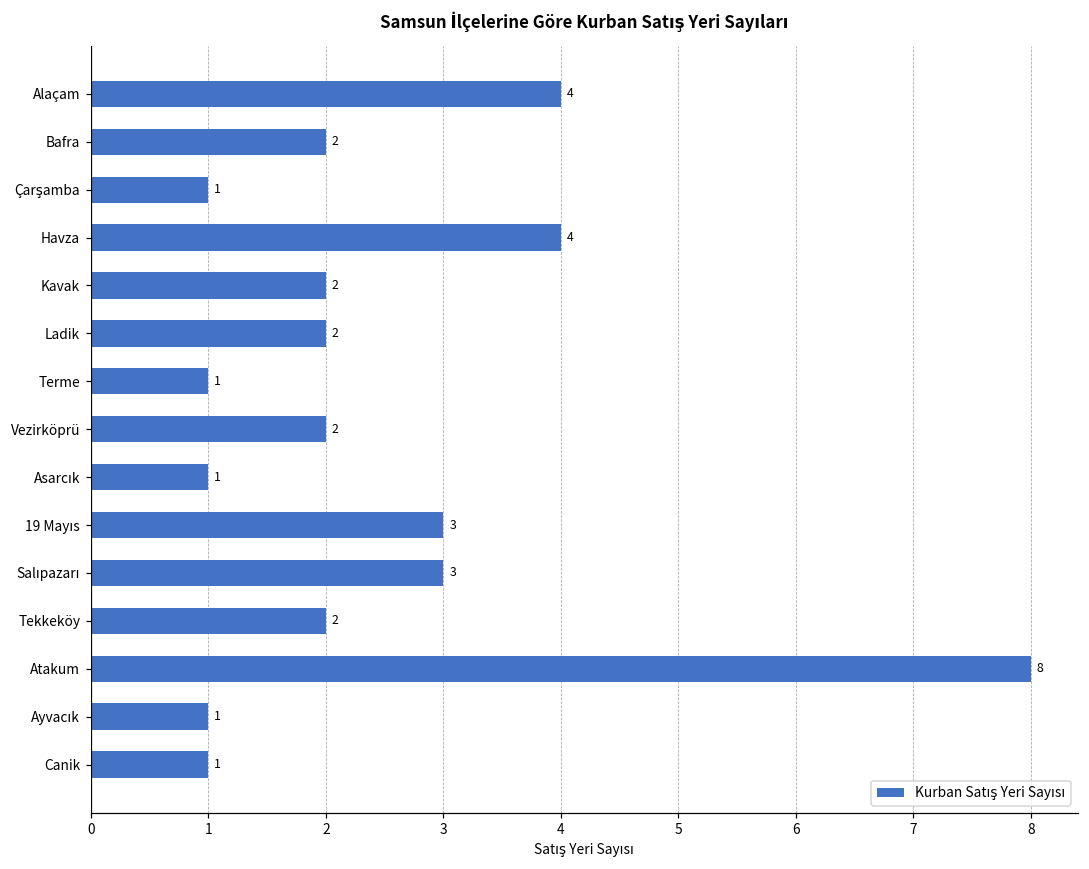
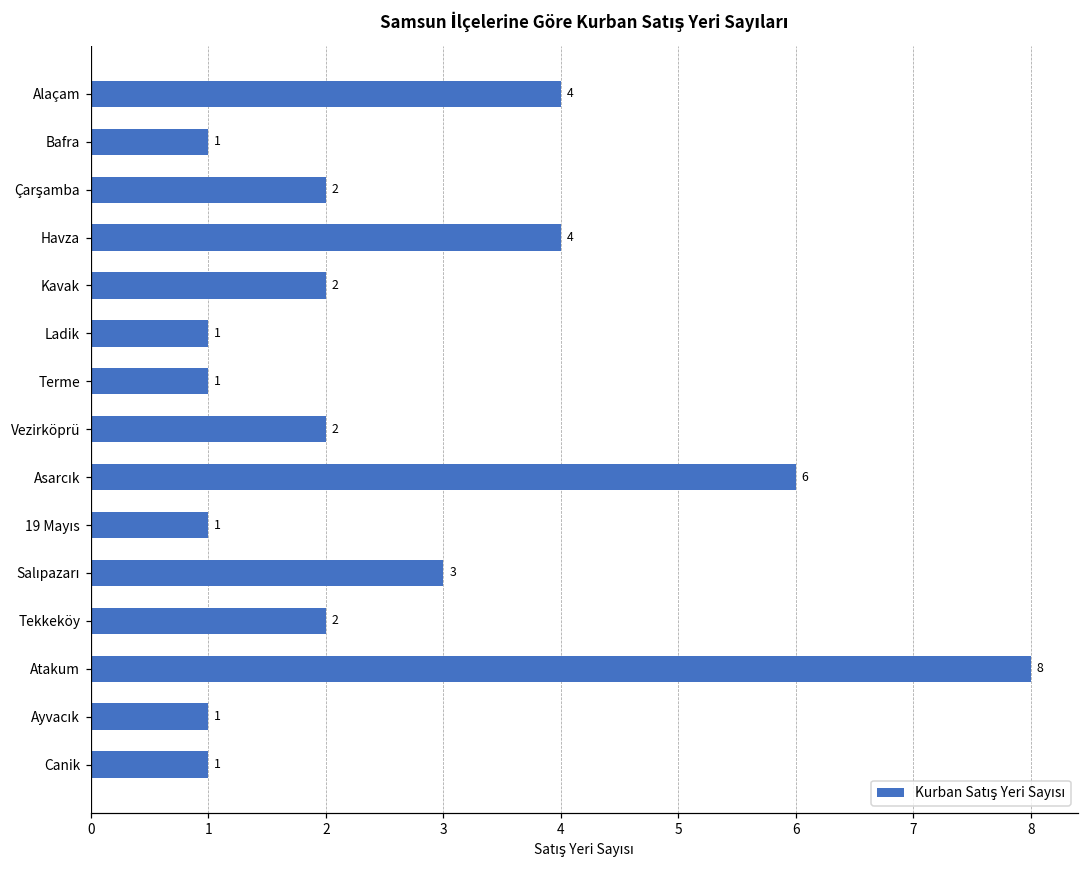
  {
    "Alaçam": 4,
-   "Bafra": 2,
-   "Çarşamba": 1,
+   "Bafra": 1,
+   "Çarşamba": 2,
    "Havza": 4,
    "Kavak": 2,
-   "Ladik": 2,
+   "Ladik": 1,
    "Terme": 1,
    "Vezirköprü": 2,
-   "Asarcık": 1,
-   "19 Mayıs": 3,
+   "Asarcık": 6,
+   "19 Mayıs": 1,
    "Salıpazarı": 3,
    "Tekkeköy": 2,
    "Atakum": 8,
    "Ayvacık": 1,
    "Canik": 1
  }
